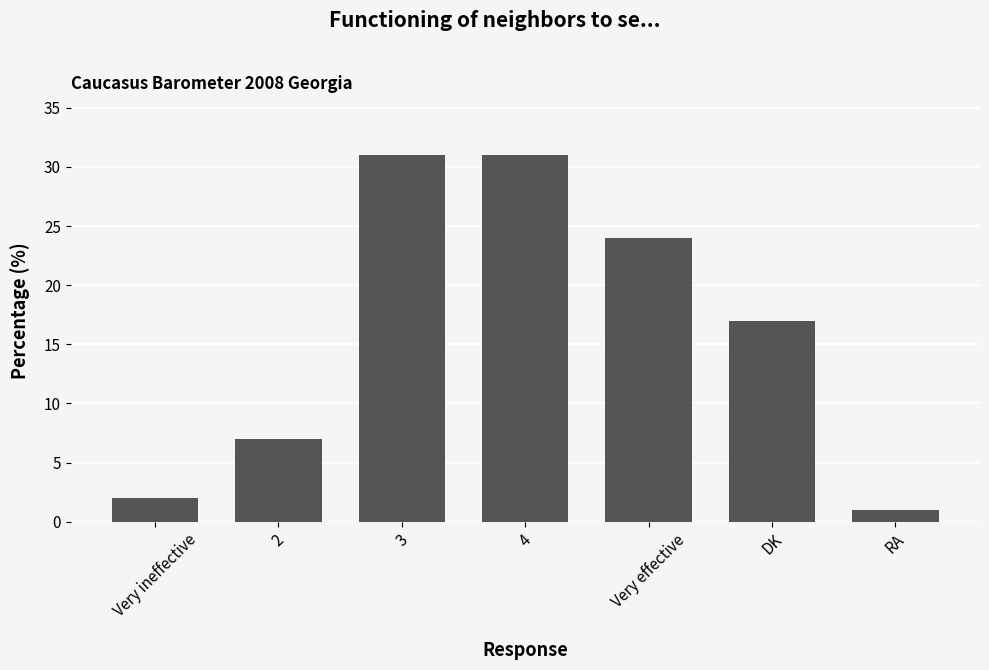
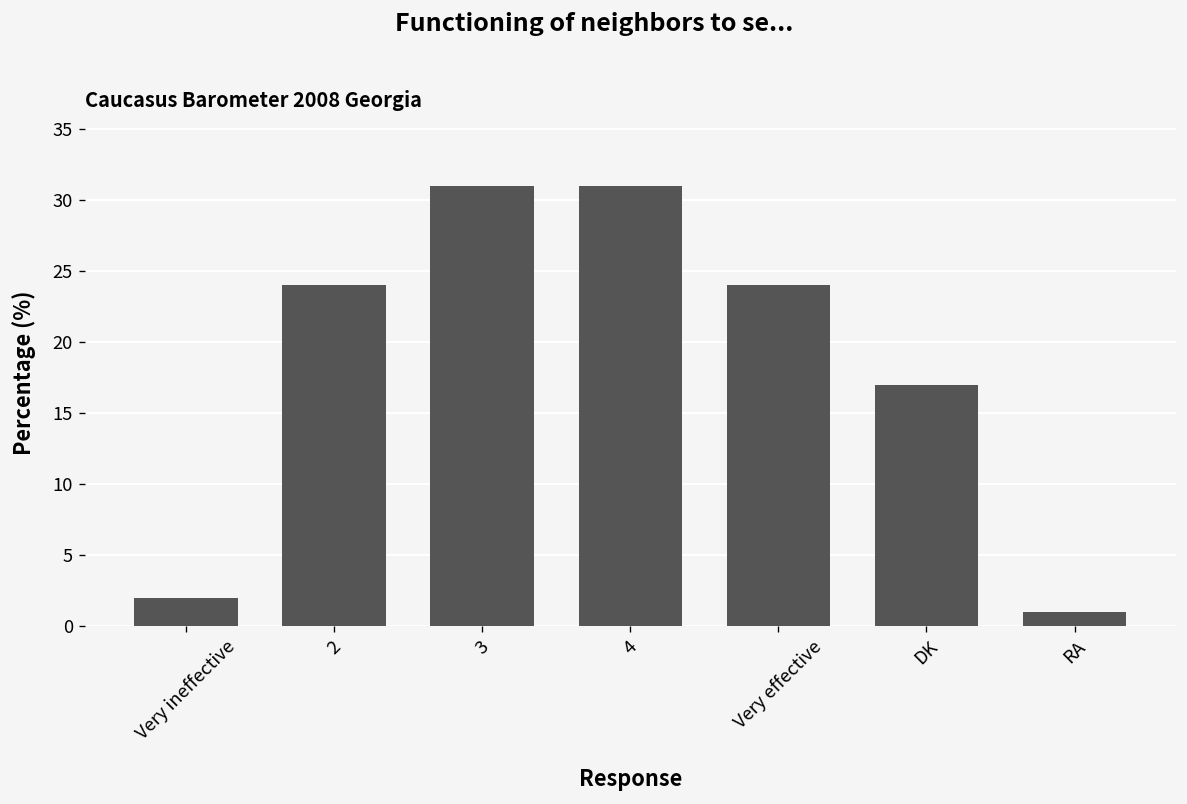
  {
    "Very ineffective": 2,
-   "2": 7,
+   "2": 24,
    "3": 31,
    "4": 31,
    "Very effective": 24,
    "DK": 17,
    "RA": 1
  }
